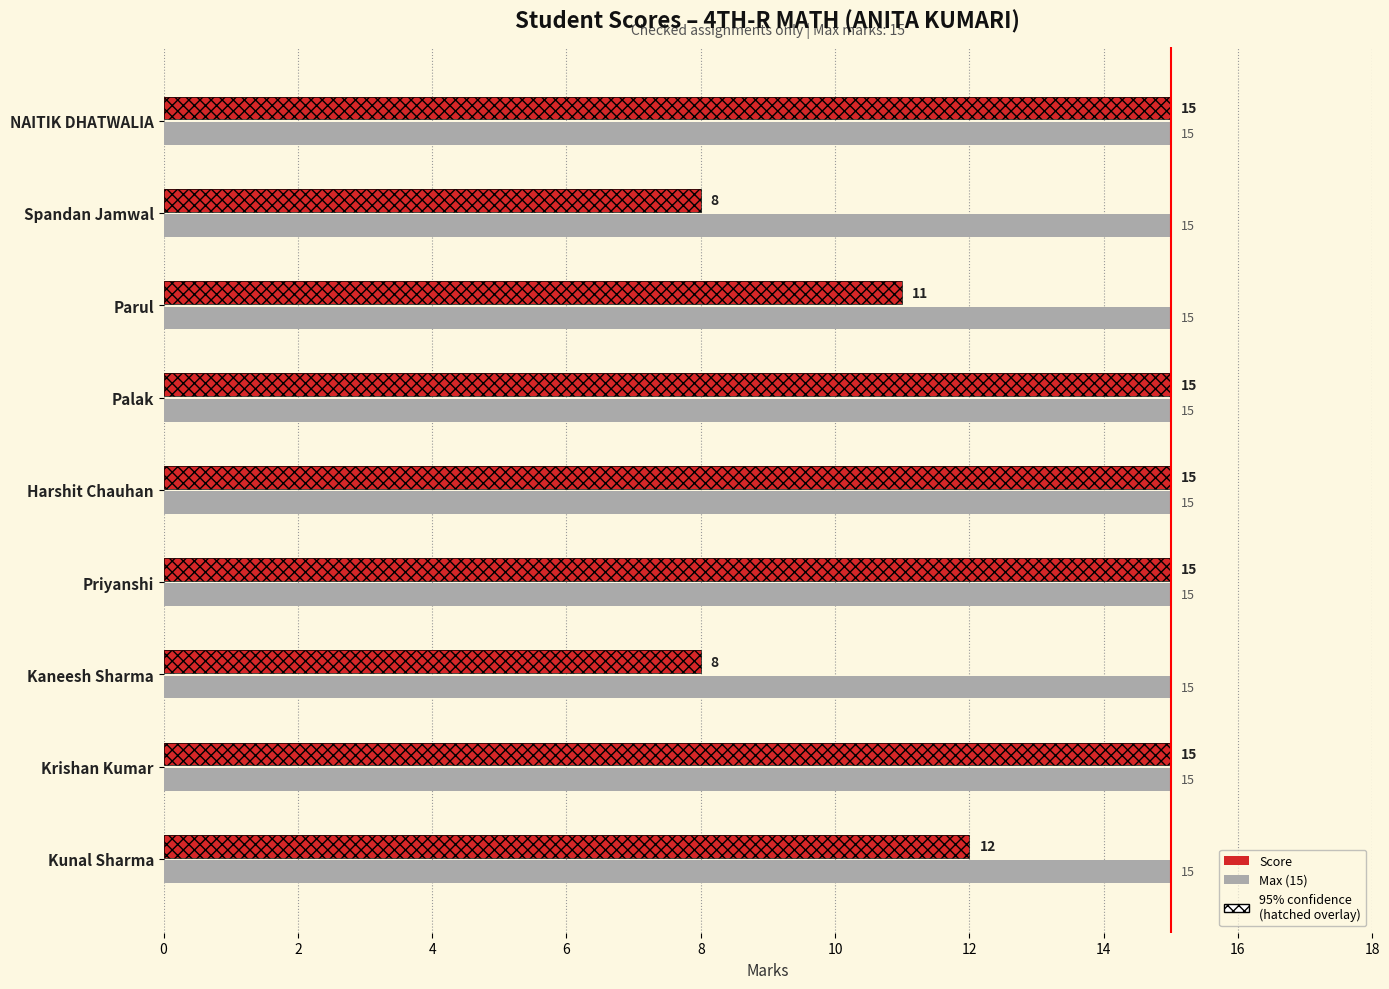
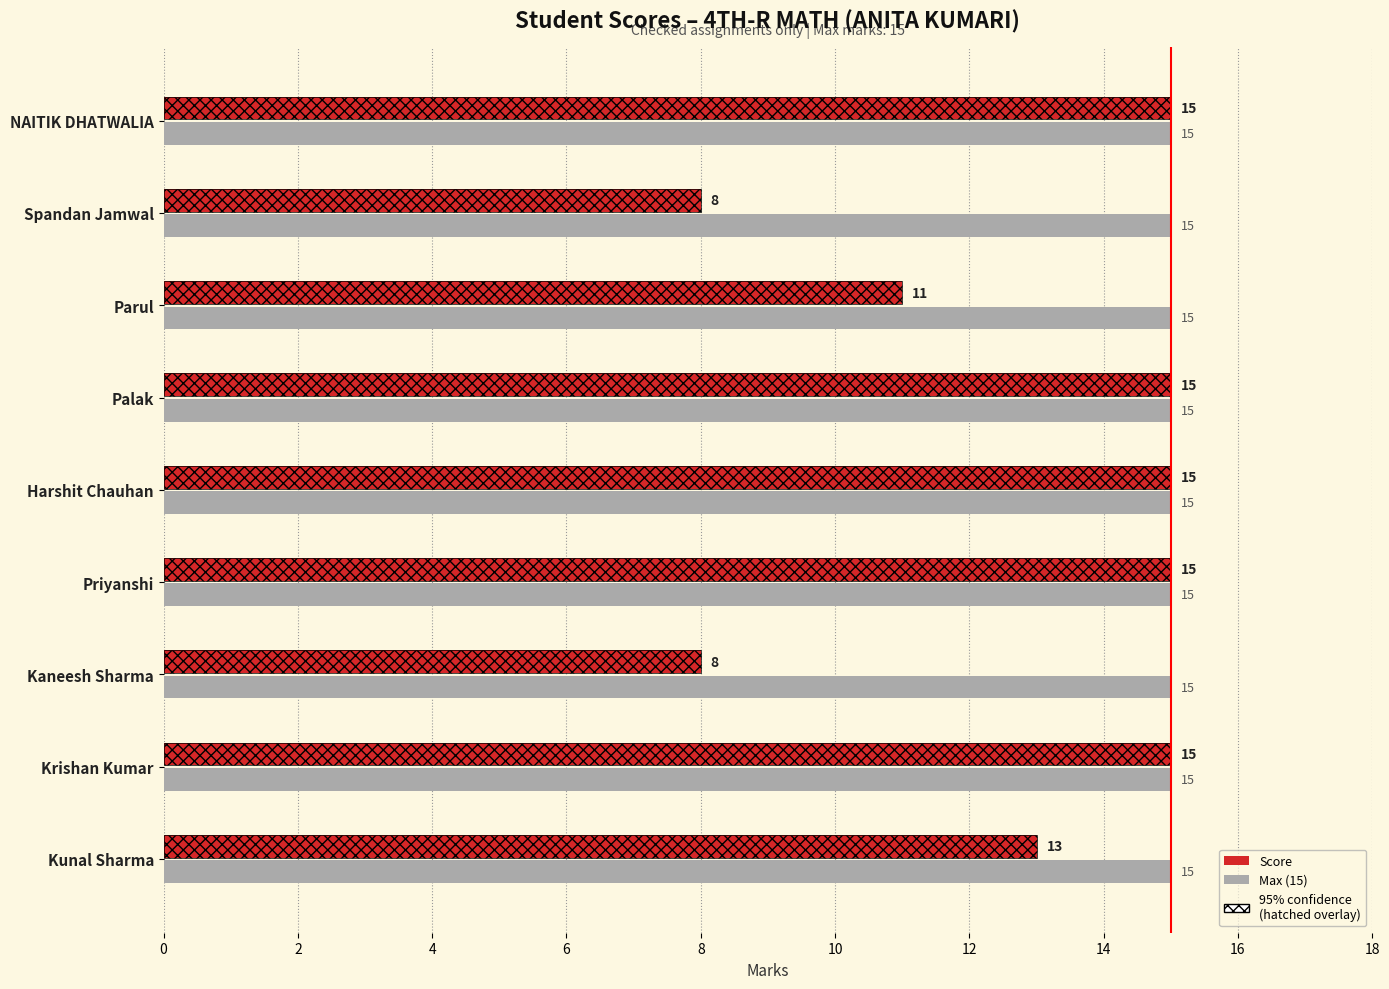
  {
    "Score": {
      "NAITIK DHATWALIA": 15,
      "Spandan Jamwal": 8,
      "Parul": 11,
      "Palak": 15,
      "Harshit Chauhan": 15,
      "Priyanshi": 15,
      "Kaneesh Sharma": 8,
      "Krishan Kumar": 15,
-     "Kunal Sharma": 12
+     "Kunal Sharma": 13
    }
  }
